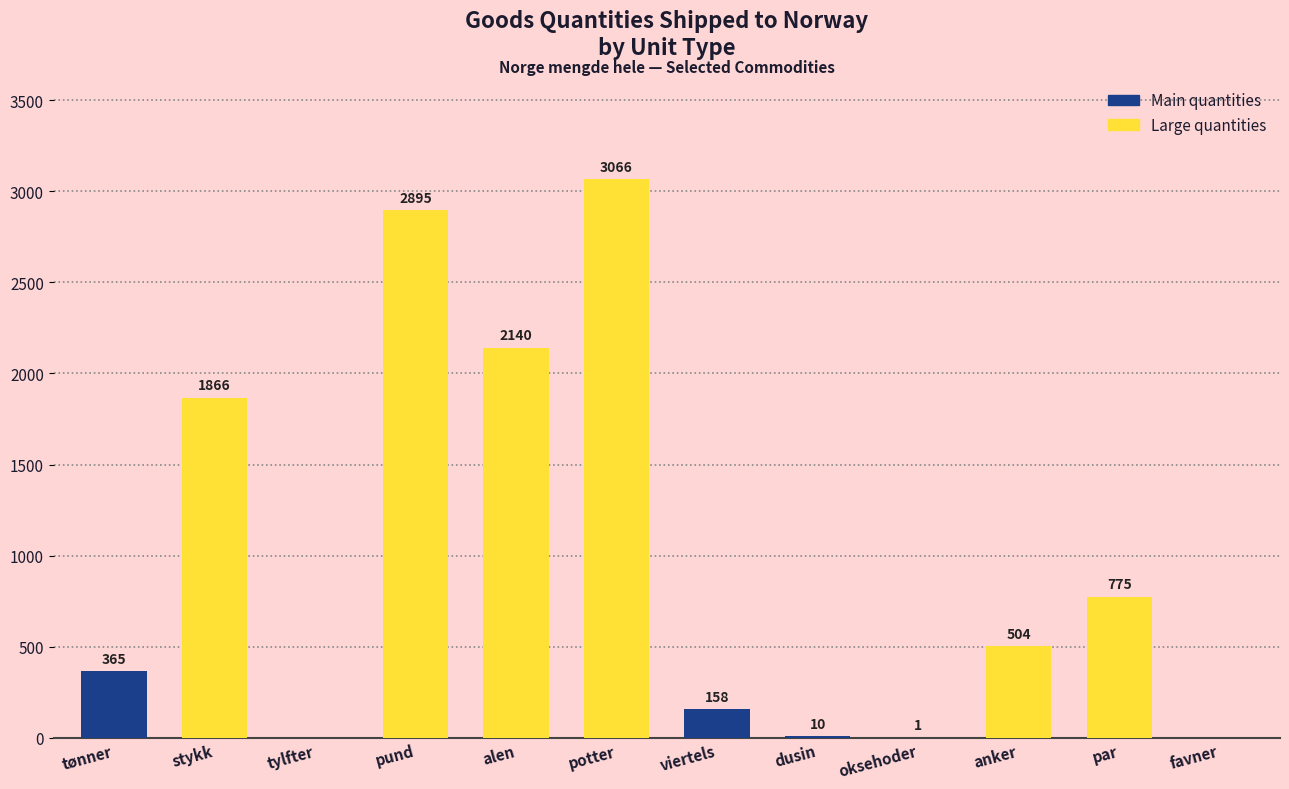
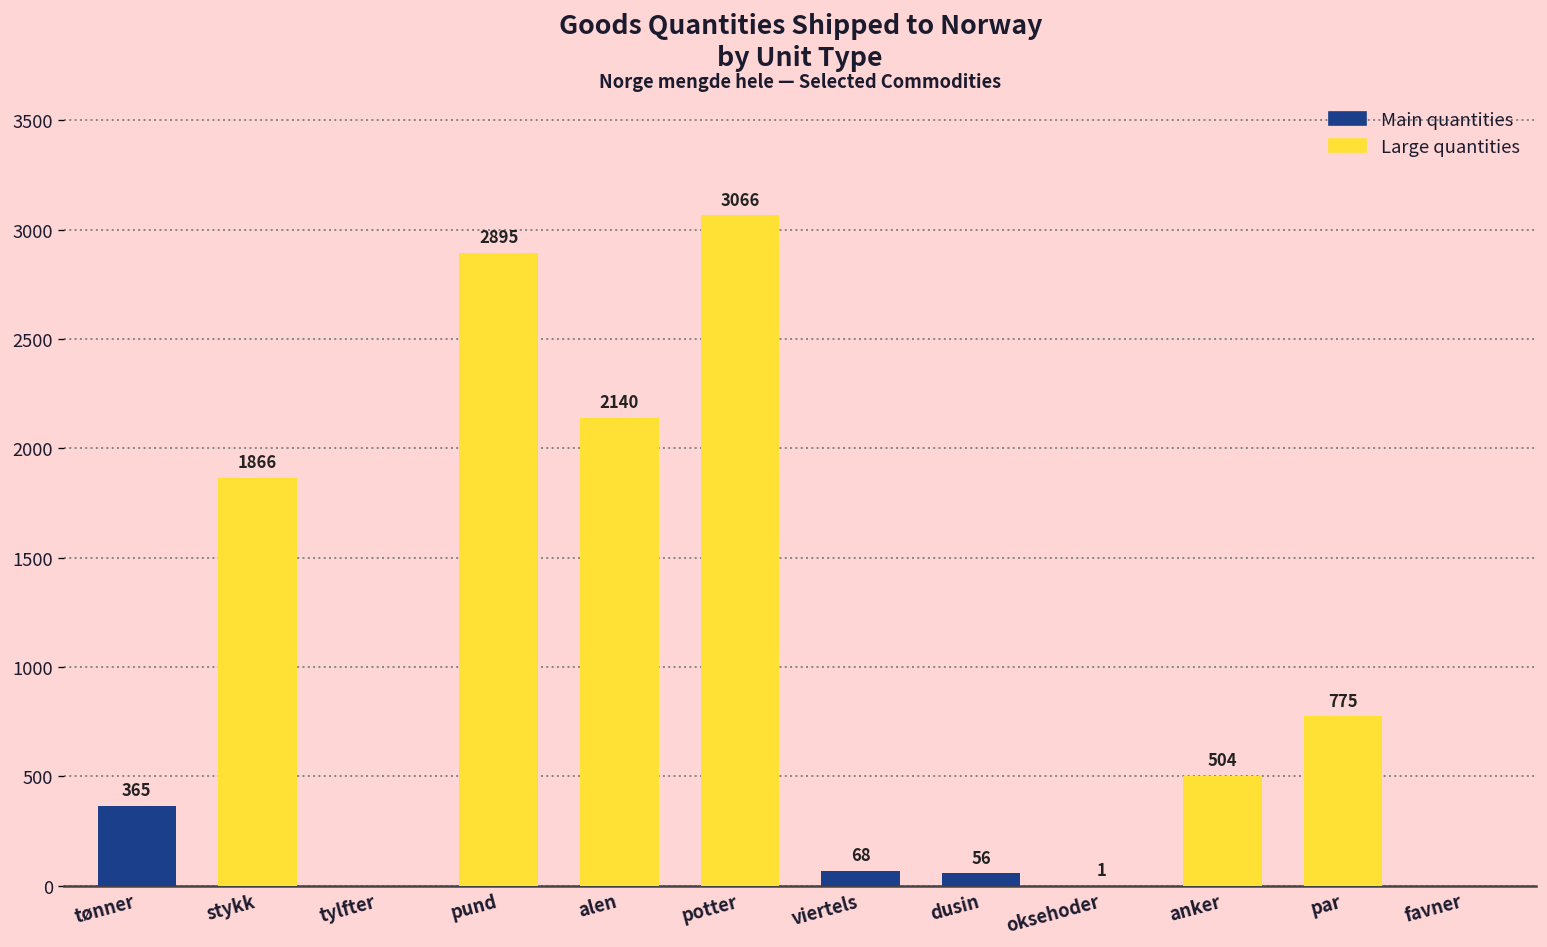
  {
    "tønner": 365,
    "stykk": 1866,
    "pund": 2895,
    "alen": 2140,
    "potter": 3066,
-   "viertels": 158,
-   "dusin": 10,
+   "viertels": 68,
+   "dusin": 56,
    "oksehoder": 1,
    "anker": 504,
    "par": 775
  }
